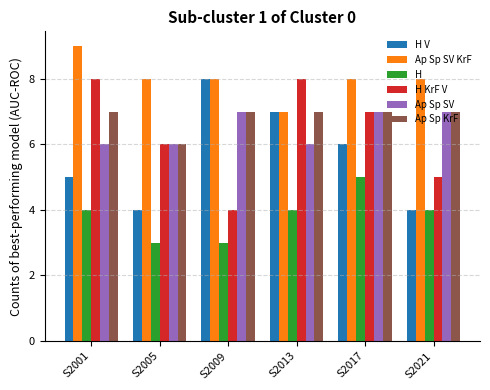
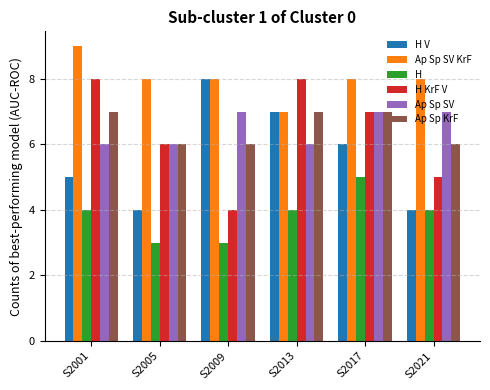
  {
    "H V": {
      "S2001": 5,
      "S2005": 4,
      "S2009": 8,
      "S2013": 7,
      "S2017": 6,
      "S2021": 4
    },
    "Ap Sp SV KrF": {
      "S2001": 9,
      "S2005": 8,
      "S2009": 8,
      "S2013": 7,
      "S2017": 8,
      "S2021": 8
    },
    "H": {
      "S2001": 4,
      "S2005": 3,
      "S2009": 3,
      "S2013": 4,
      "S2017": 5,
      "S2021": 4
    },
    "H KrF V": {
      "S2001": 8,
      "S2005": 6,
      "S2009": 4,
      "S2013": 8,
      "S2017": 7,
      "S2021": 5
    },
    "Ap Sp SV": {
      "S2001": 6,
      "S2005": 6,
      "S2009": 7,
      "S2013": 6,
      "S2017": 7,
      "S2021": 7
    },
    "Ap Sp KrF": {
      "S2001": 7,
      "S2005": 6,
-     "S2009": 7,
+     "S2009": 6,
      "S2013": 7,
      "S2017": 7,
-     "S2021": 7
+     "S2021": 6
    }
  }
